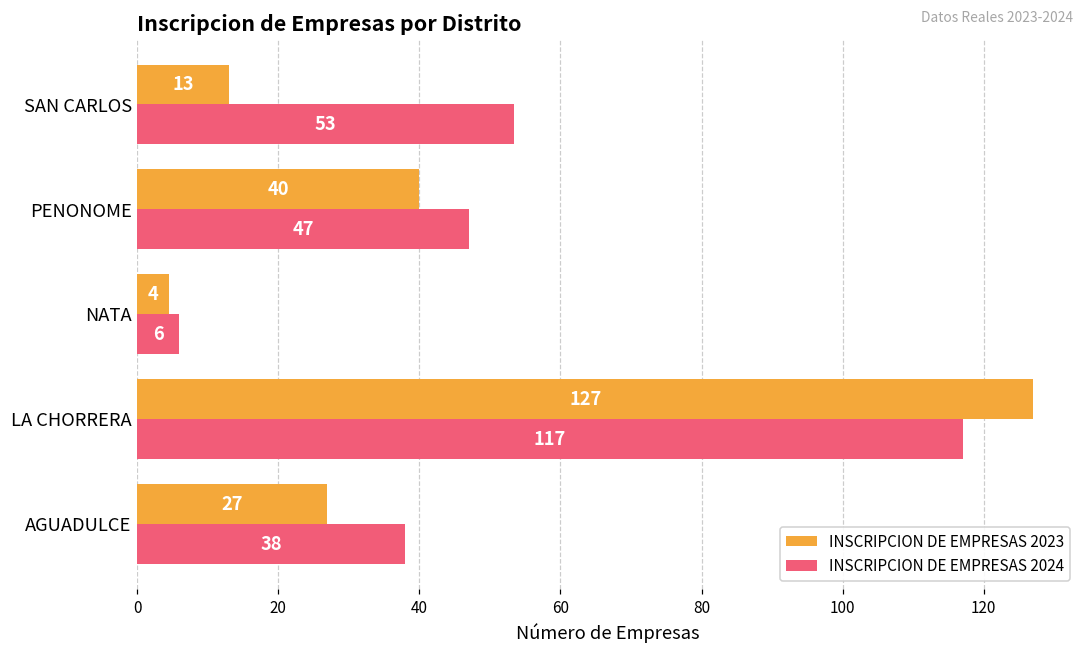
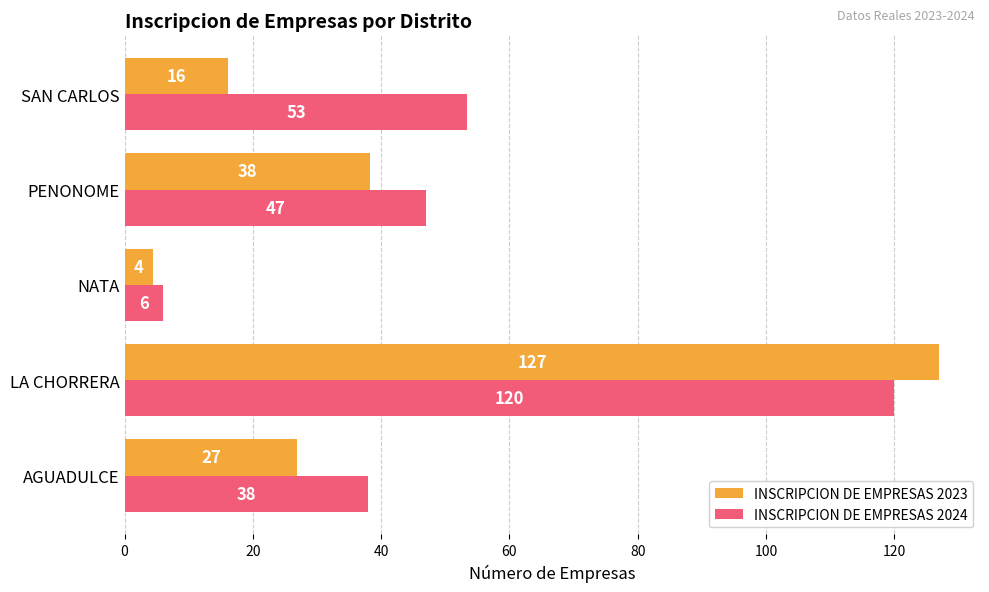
  {
    "INSCRIPCION DE EMPRESAS 2023": {
-     "SAN CARLOS": 13,
-     "PENONOME": 40,
+     "SAN CARLOS": 16,
+     "PENONOME": 38,
      "NATA": 4,
      "LA CHORRERA": 127,
      "AGUADULCE": 27
    },
    "INSCRIPCION DE EMPRESAS 2024": {
      "SAN CARLOS": 53,
      "PENONOME": 47,
      "NATA": 6,
-     "LA CHORRERA": 117,
+     "LA CHORRERA": 120,
      "AGUADULCE": 38
    }
  }
